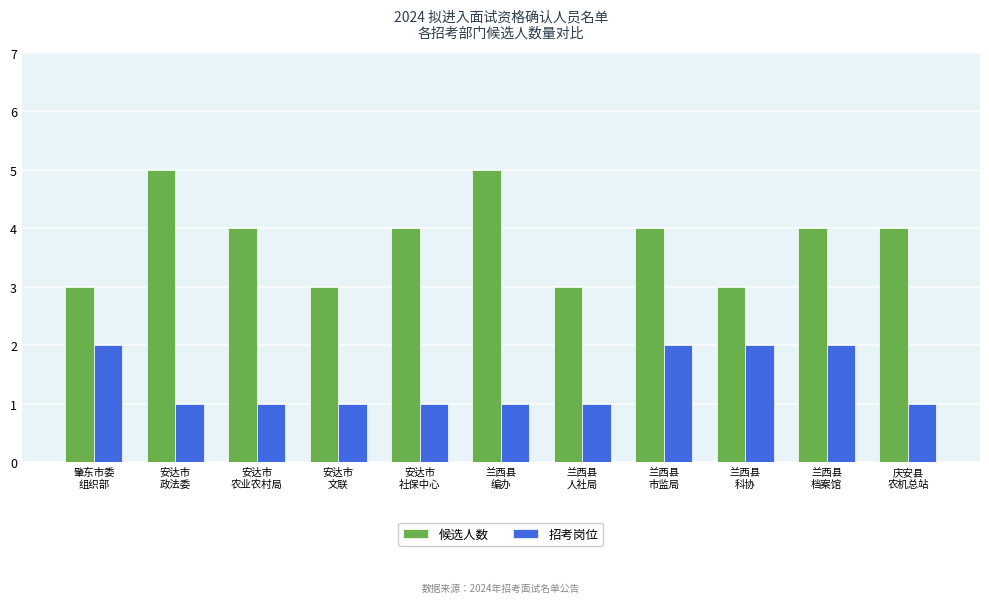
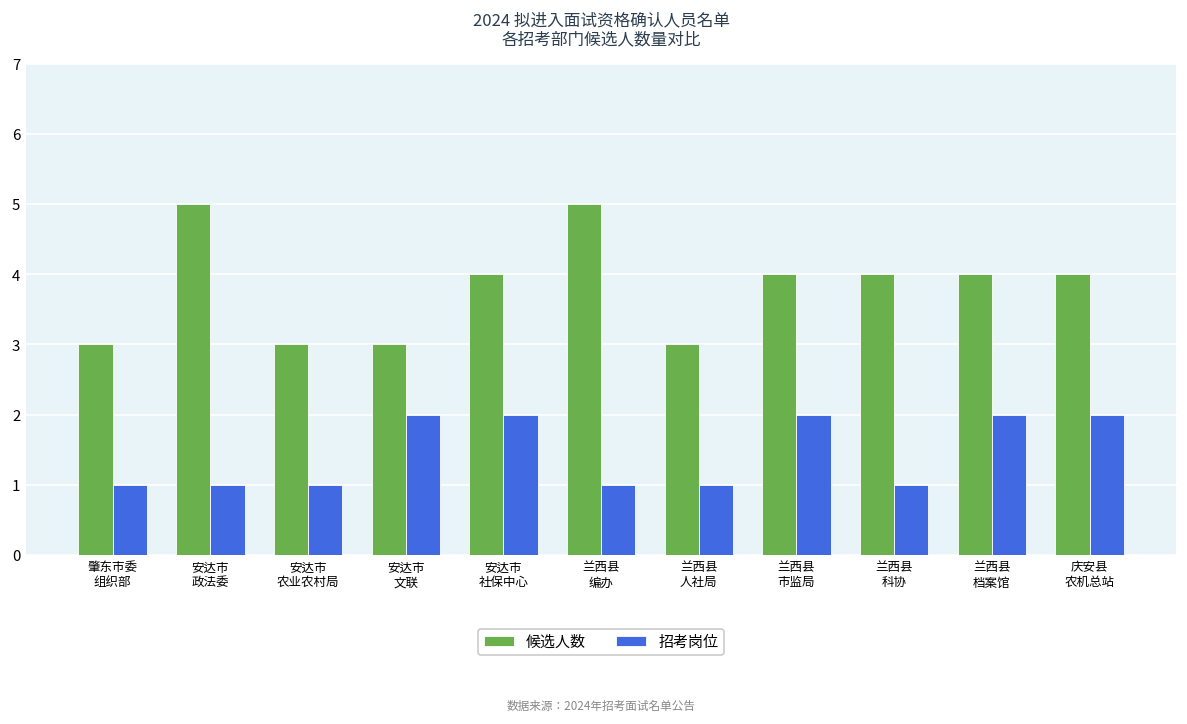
  {
    "候选人数": {
      "肇东市委 组织部": 3,
      "安达市 政法委": 5,
-     "安达市 农业农村局": 4,
+     "安达市 农业农村局": 3,
      "安达市 文联": 3,
      "安达市 社保中心": 4,
      "兰西县 编办": 5,
      "兰西县 人社局": 3,
      "兰西县 市监局": 4,
-     "兰西县 科协": 3,
+     "兰西县 科协": 4,
      "兰西县 档案馆": 4,
      "庆安县 农机总站": 4
    },
    "招考岗位": {
-     "肇东市委 组织部": 2,
+     "肇东市委 组织部": 1,
      "安达市 政法委": 1,
      "安达市 农业农村局": 1,
-     "安达市 文联": 1,
-     "安达市 社保中心": 1,
+     "安达市 文联": 2,
+     "安达市 社保中心": 2,
      "兰西县 编办": 1,
      "兰西县 人社局": 1,
      "兰西县 市监局": 2,
-     "兰西县 科协": 2,
+     "兰西县 科协": 1,
      "兰西县 档案馆": 2,
-     "庆安县 农机总站": 1
+     "庆安县 农机总站": 2
    }
  }
